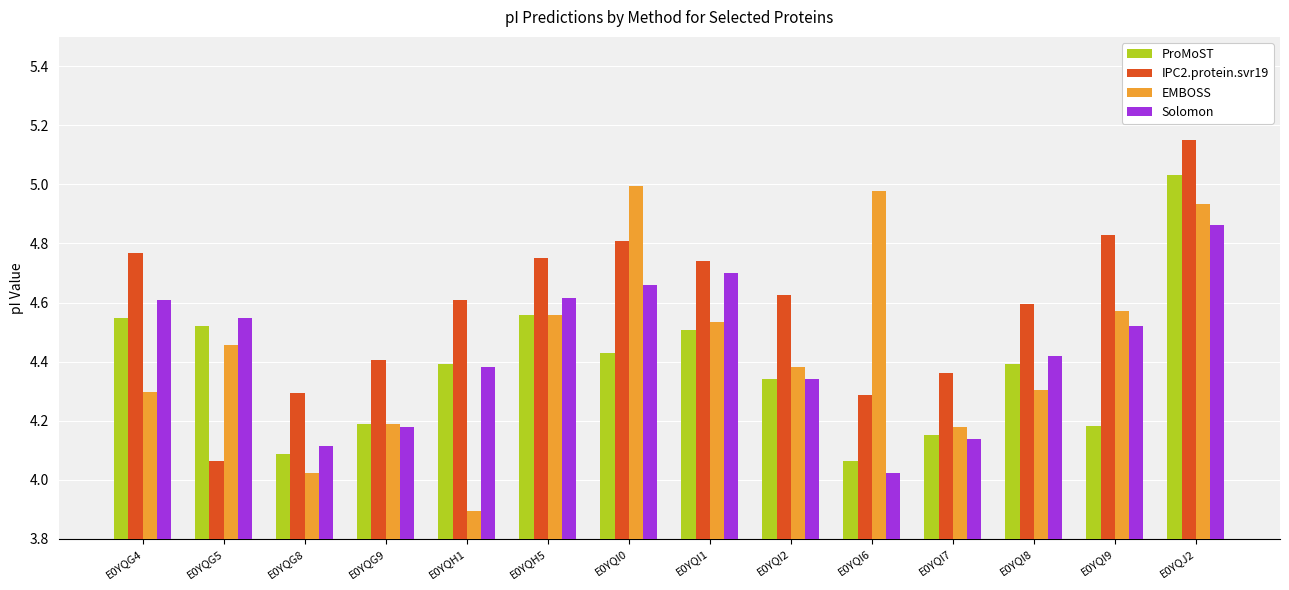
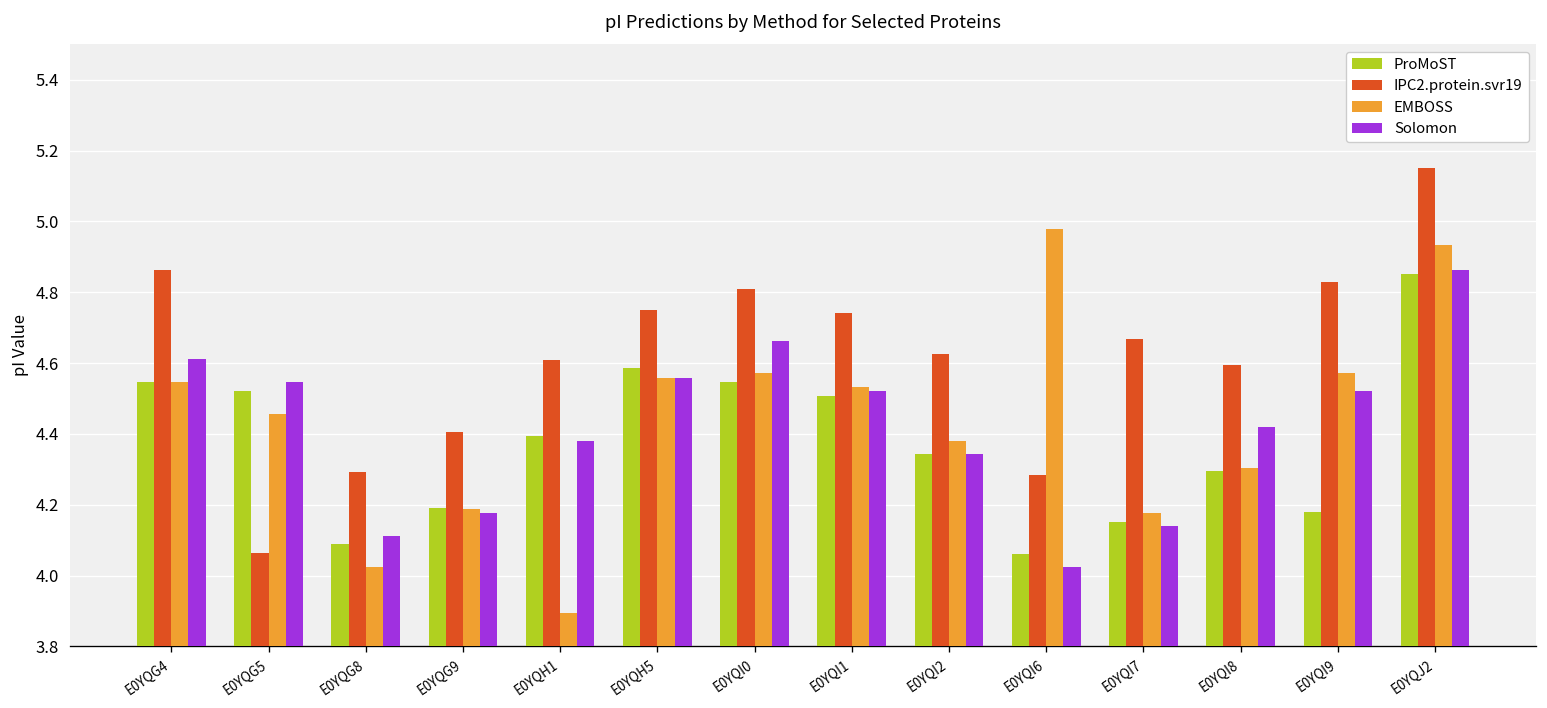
  {
    "ProMoST": {
      "E0YQG4": 4.55,
      "E0YQG5": 4.52,
      "E0YQG8": 4.09,
      "E0YQG9": 4.19,
      "E0YQH1": 4.39,
-     "E0YQH5": 4.56,
-     "E0YQI0": 4.43,
+     "E0YQH5": 4.59,
+     "E0YQI0": 4.55,
      "E0YQI1": 4.51,
      "E0YQI2": 4.34,
      "E0YQI6": 4.06,
      "E0YQI7": 4.15,
-     "E0YQI8": 4.39,
+     "E0YQI8": 4.29,
      "E0YQI9": 4.18,
-     "E0YQJ2": 5.03
+     "E0YQJ2": 4.85
    },
    "IPC2.protein.svr19": {
-     "E0YQG4": 4.77,
+     "E0YQG4": 4.86,
      "E0YQG5": 4.06,
      "E0YQG8": 4.29,
      "E0YQG9": 4.40,
      "E0YQH1": 4.61,
      "E0YQH5": 4.75,
      "E0YQI0": 4.81,
      "E0YQI1": 4.74,
      "E0YQI2": 4.63,
      "E0YQI6": 4.29,
-     "E0YQI7": 4.36,
+     "E0YQI7": 4.67,
      "E0YQI8": 4.60,
      "E0YQI9": 4.83,
      "E0YQJ2": 5.15
    },
    "EMBOSS": {
-     "E0YQG4": 4.30,
+     "E0YQG4": 4.55,
      "E0YQG5": 4.46,
      "E0YQG8": 4.02,
      "E0YQG9": 4.19,
      "E0YQH1": 3.89,
      "E0YQH5": 4.56,
-     "E0YQI0": 4.99,
+     "E0YQI0": 4.57,
      "E0YQI1": 4.53,
      "E0YQI2": 4.38,
      "E0YQI6": 4.98,
      "E0YQI7": 4.18,
      "E0YQI8": 4.30,
      "E0YQI9": 4.57,
      "E0YQJ2": 4.93
    },
    "Solomon": {
      "E0YQG4": 4.61,
      "E0YQG5": 4.55,
      "E0YQG8": 4.11,
      "E0YQG9": 4.18,
      "E0YQH1": 4.38,
-     "E0YQH5": 4.61,
+     "E0YQH5": 4.56,
      "E0YQI0": 4.66,
-     "E0YQI1": 4.70,
+     "E0YQI1": 4.52,
      "E0YQI2": 4.34,
      "E0YQI6": 4.02,
      "E0YQI7": 4.14,
      "E0YQI8": 4.42,
      "E0YQI9": 4.52,
      "E0YQJ2": 4.86
    }
  }
